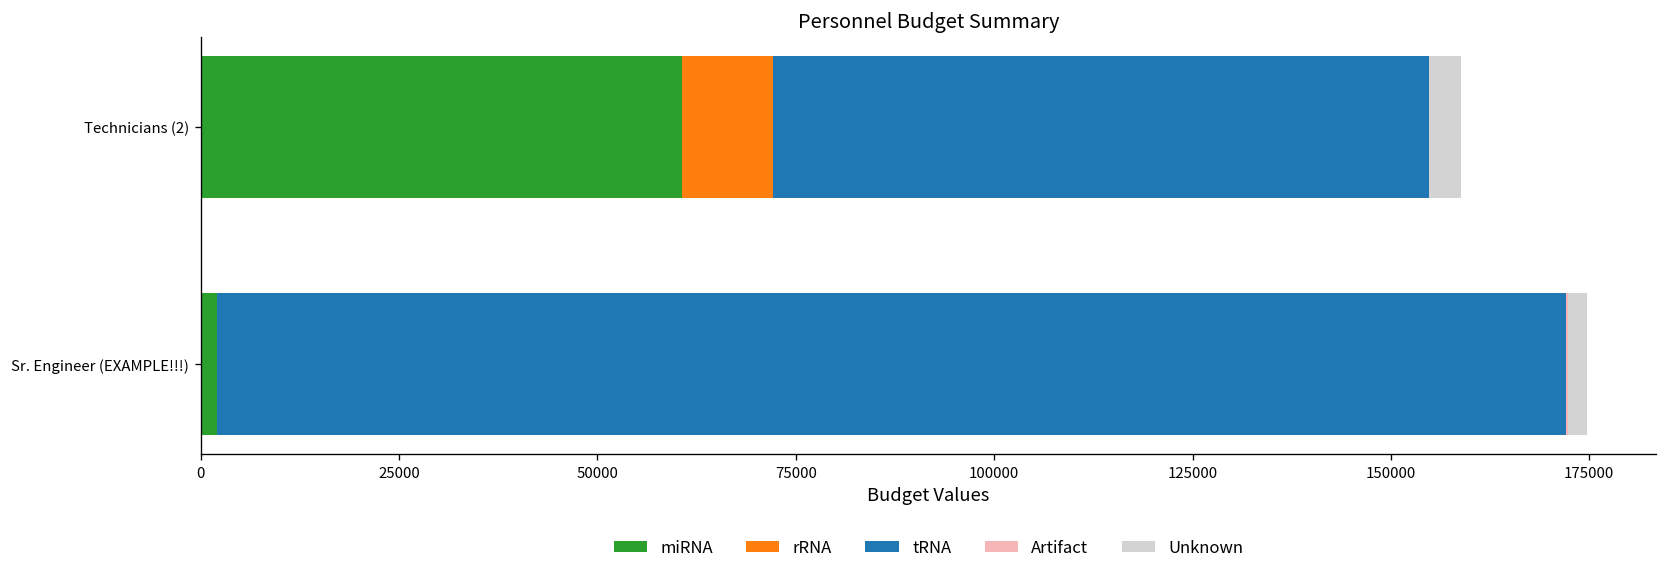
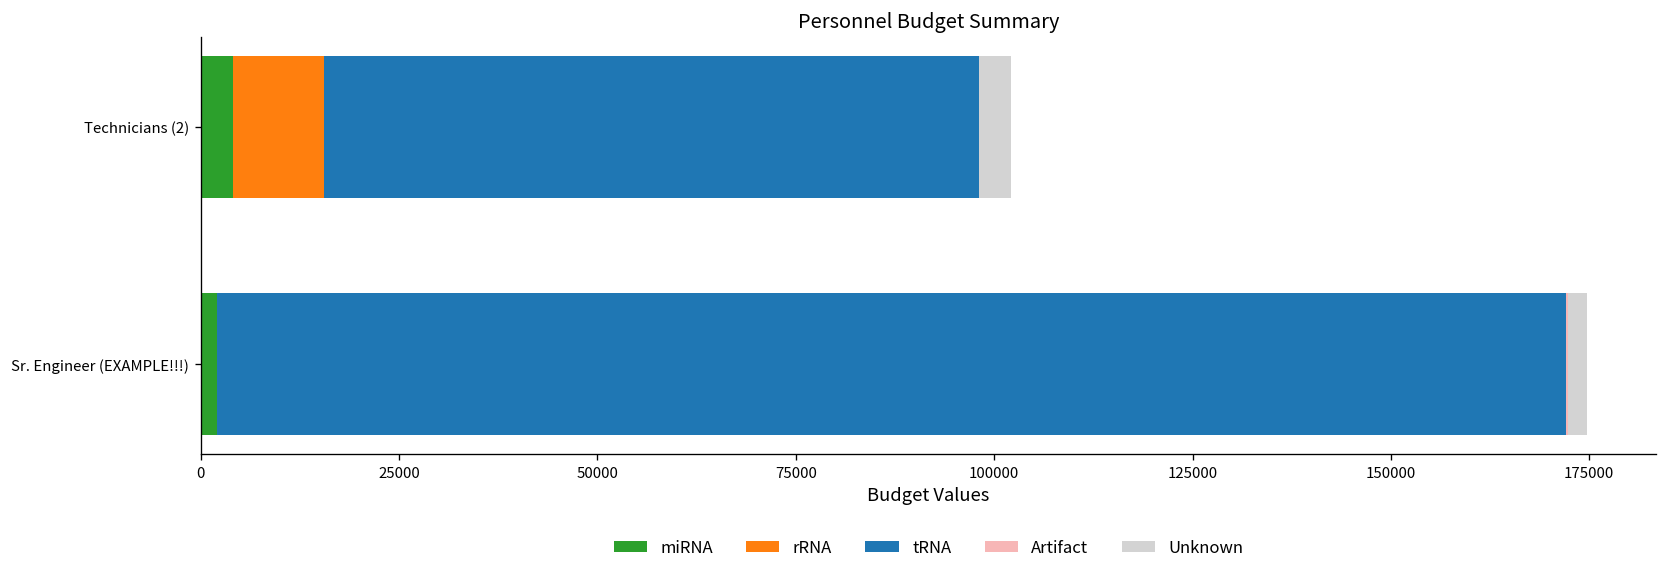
  {
    "miRNA": {
-     "Technicians (2)": 61000,
+     "Technicians (2)": 4000,
      "Sr. Engineer (EXAMPLE!!!)": 2000
    },
    "rRNA": {
      "Technicians (2)": 11000
    },
    "tRNA": {
      "Technicians (2)": 83000,
      "Sr. Engineer (EXAMPLE!!!)": 170000
    }
  }
